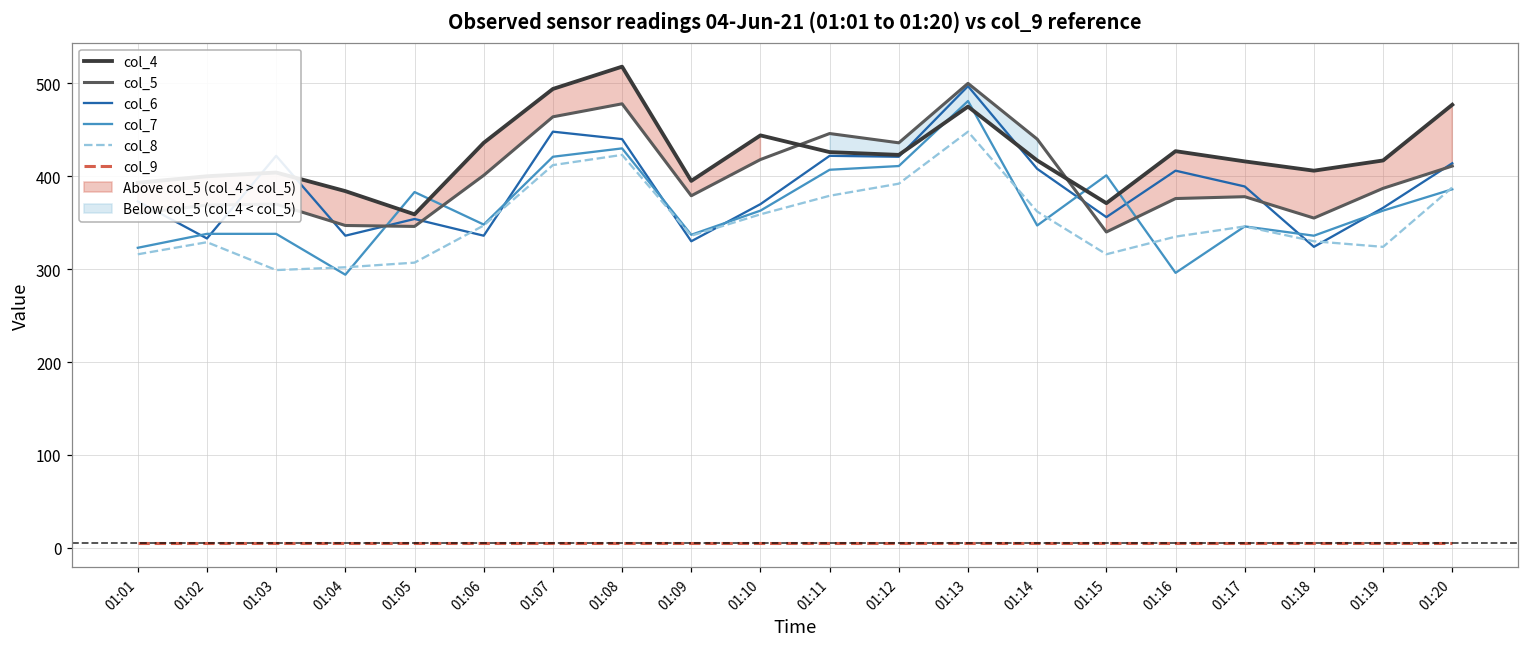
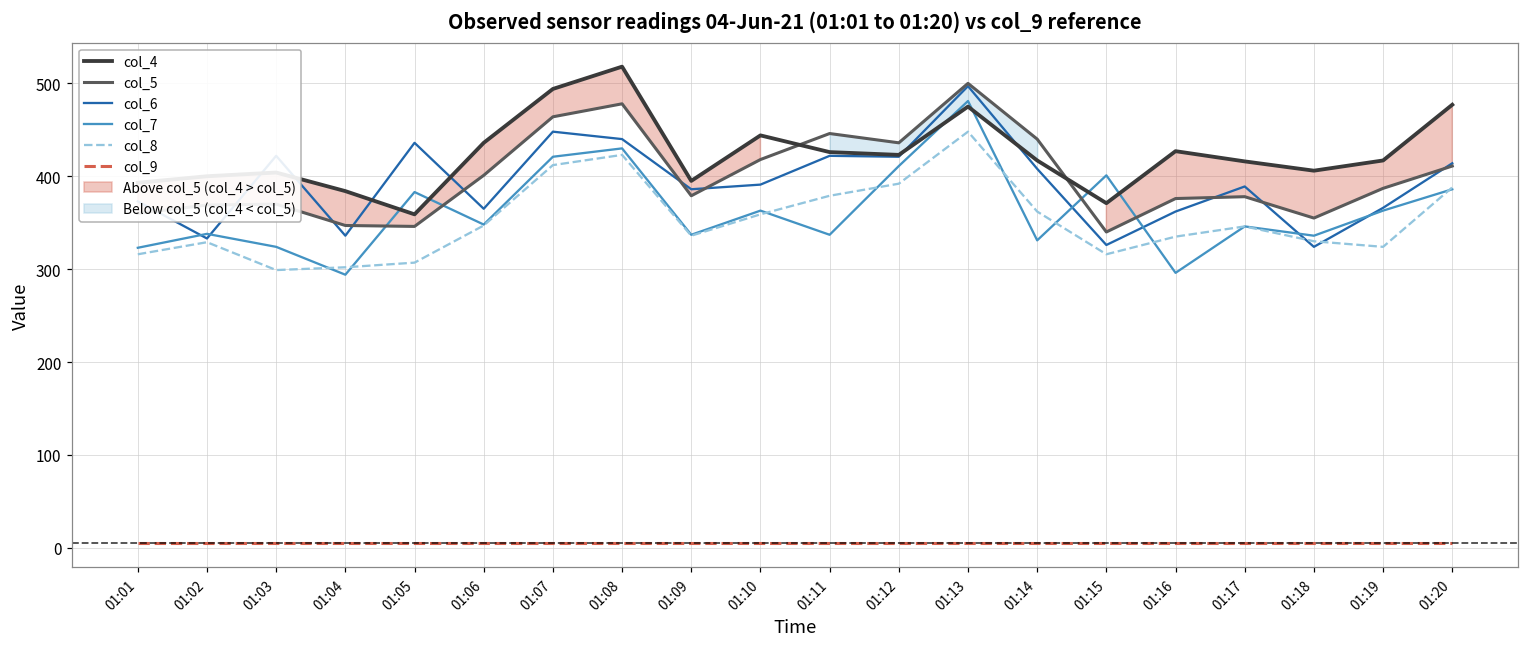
  {
    "col_9": {
      "01:01": 10,
      "01:02": 10,
      "01:03": 10,
      "01:04": 10,
      "01:05": 10,
      "01:06": 10,
      "01:07": 10,
      "01:08": 10,
      "01:09": 10,
      "01:10": 10,
      "01:11": 10,
      "01:12": 10,
      "01:13": 10,
      "01:14": 10,
      "01:15": 10,
      "01:16": 10,
      "01:17": 10,
      "01:18": 10,
      "01:19": 10,
      "01:20": 10
    },
    "col_6": {
      "01:02": 330,
      "01:04": 340,
-     "01:05": 350,
-     "01:06": 340,
+     "01:05": 440,
+     "01:06": 370,
      "01:07": 450,
      "01:08": 440,
-     "01:09": 330,
-     "01:10": 370,
+     "01:09": 390,
+     "01:10": 390,
      "01:11": 420,
      "01:14": 410,
-     "01:15": 360,
-     "01:16": 410,
+     "01:15": 330,
+     "01:16": 360,
      "01:17": 390,
      "01:18": 320,
      "01:20": 410
    },
    "col_7": {
      "01:01": 320,
      "01:02": 340,
-     "01:03": 340,
+     "01:03": 320,
      "01:04": 290,
      "01:05": 380,
      "01:07": 420,
      "01:08": 430,
      "01:10": 360,
-     "01:11": 410,
+     "01:11": 340,
      "01:12": 410,
      "01:13": 480,
-     "01:14": 350,
+     "01:14": 330,
      "01:15": 400,
      "01:16": 300,
      "01:18": 340
    }
  }
